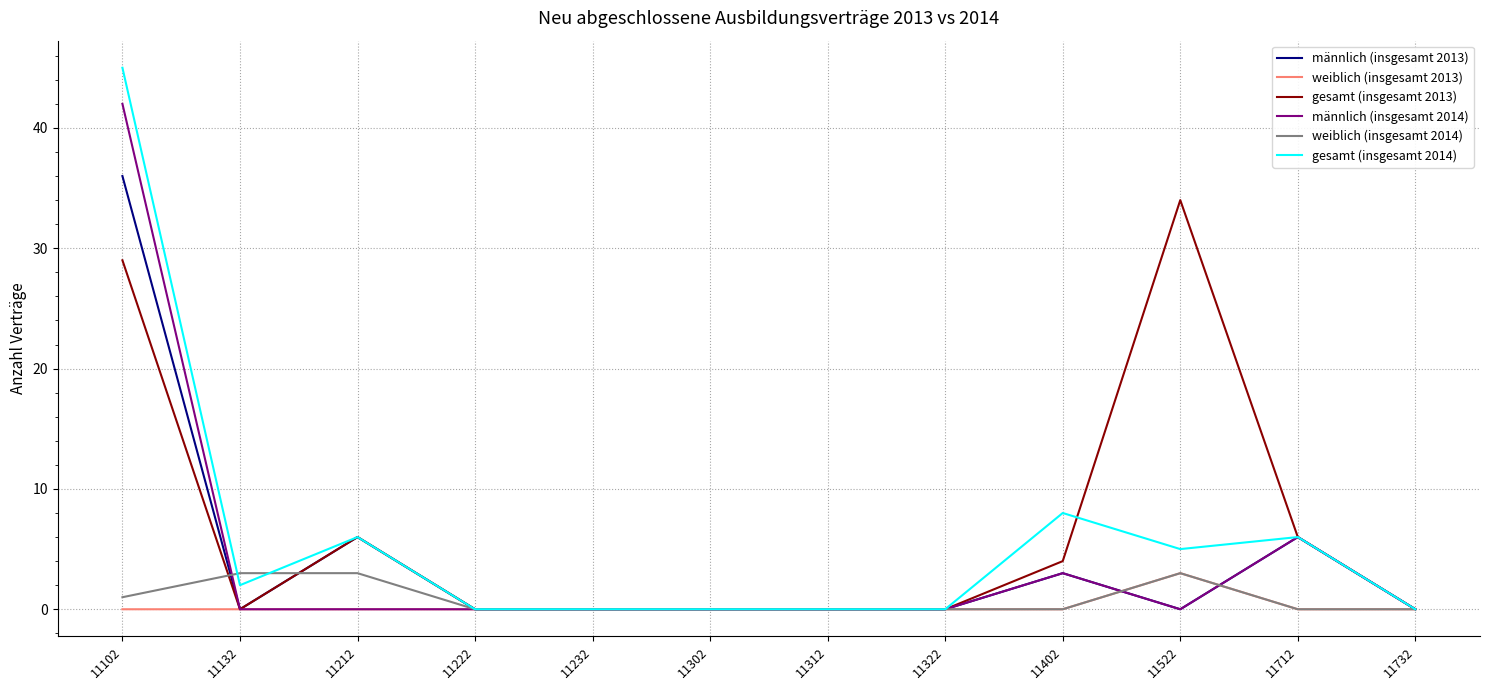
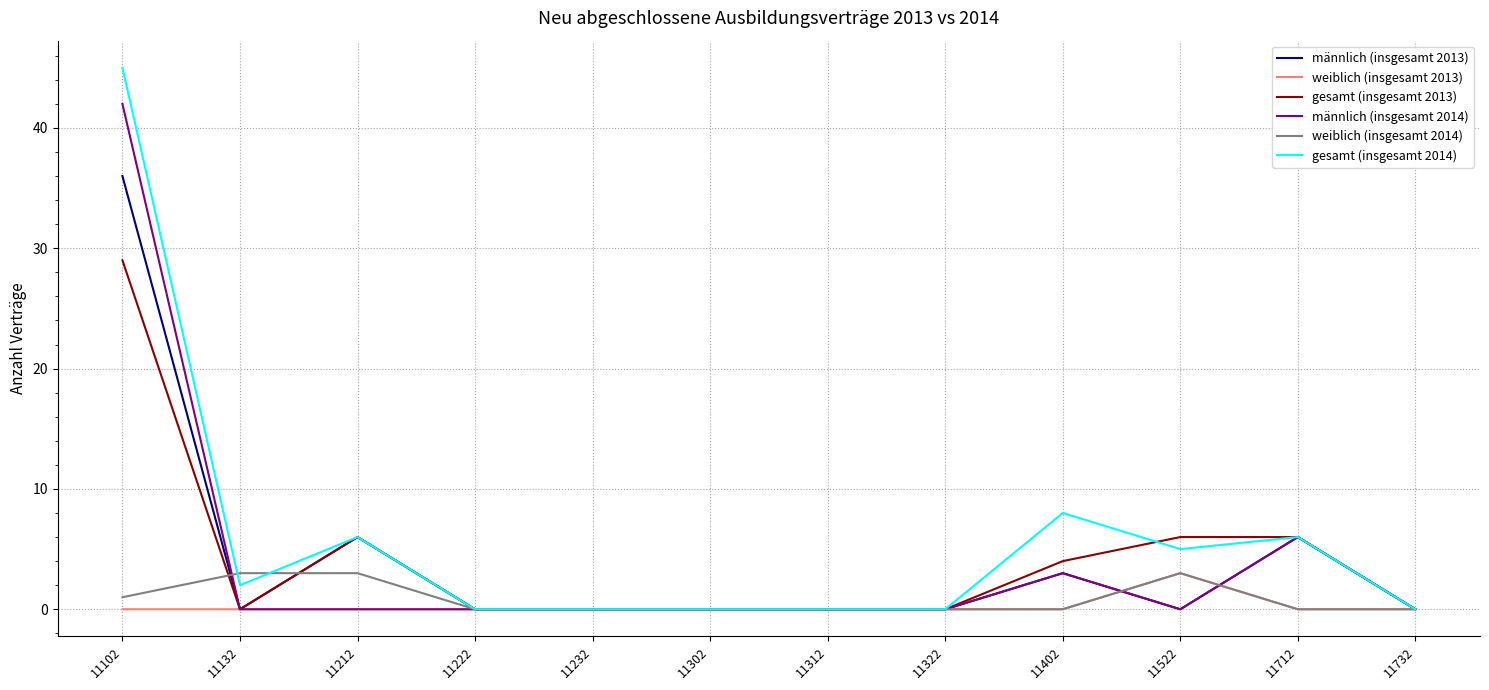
  {
    "männlich (insgesamt 2013)": {
      "11102": 36
    },
    "weiblich (insgesamt 2013)": {
      "11102": 0
    },
    "gesamt (insgesamt 2013)": {
      "11102": 29,
      "11402": 4,
-     "11522": 34
+     "11522": 6
    },
    "männlich (insgesamt 2014)": {
      "11102": 42
    },
    "weiblich (insgesamt 2014)": {
      "11102": 1,
      "11132": 3,
      "11212": 3
    },
    "gesamt (insgesamt 2014)": {
      "11102": 45,
      "11132": 2,
      "11402": 8,
      "11522": 5
    }
  }
